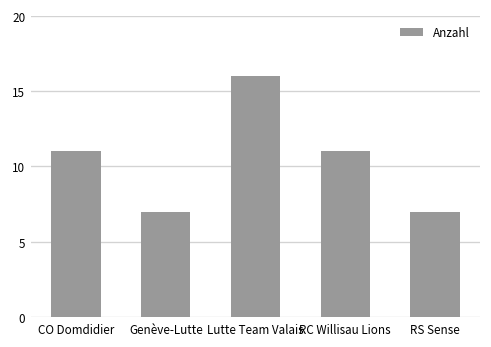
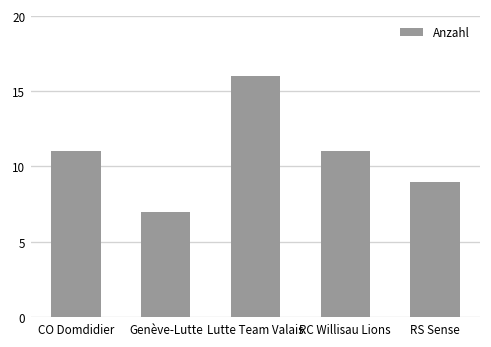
  {
    "CO Domdidier": 11,
    "Genève-Lutte": 7,
    "Lutte Team Valais": 16,
    "RC Willisau Lions": 11,
-   "RS Sense": 7
+   "RS Sense": 9
  }
